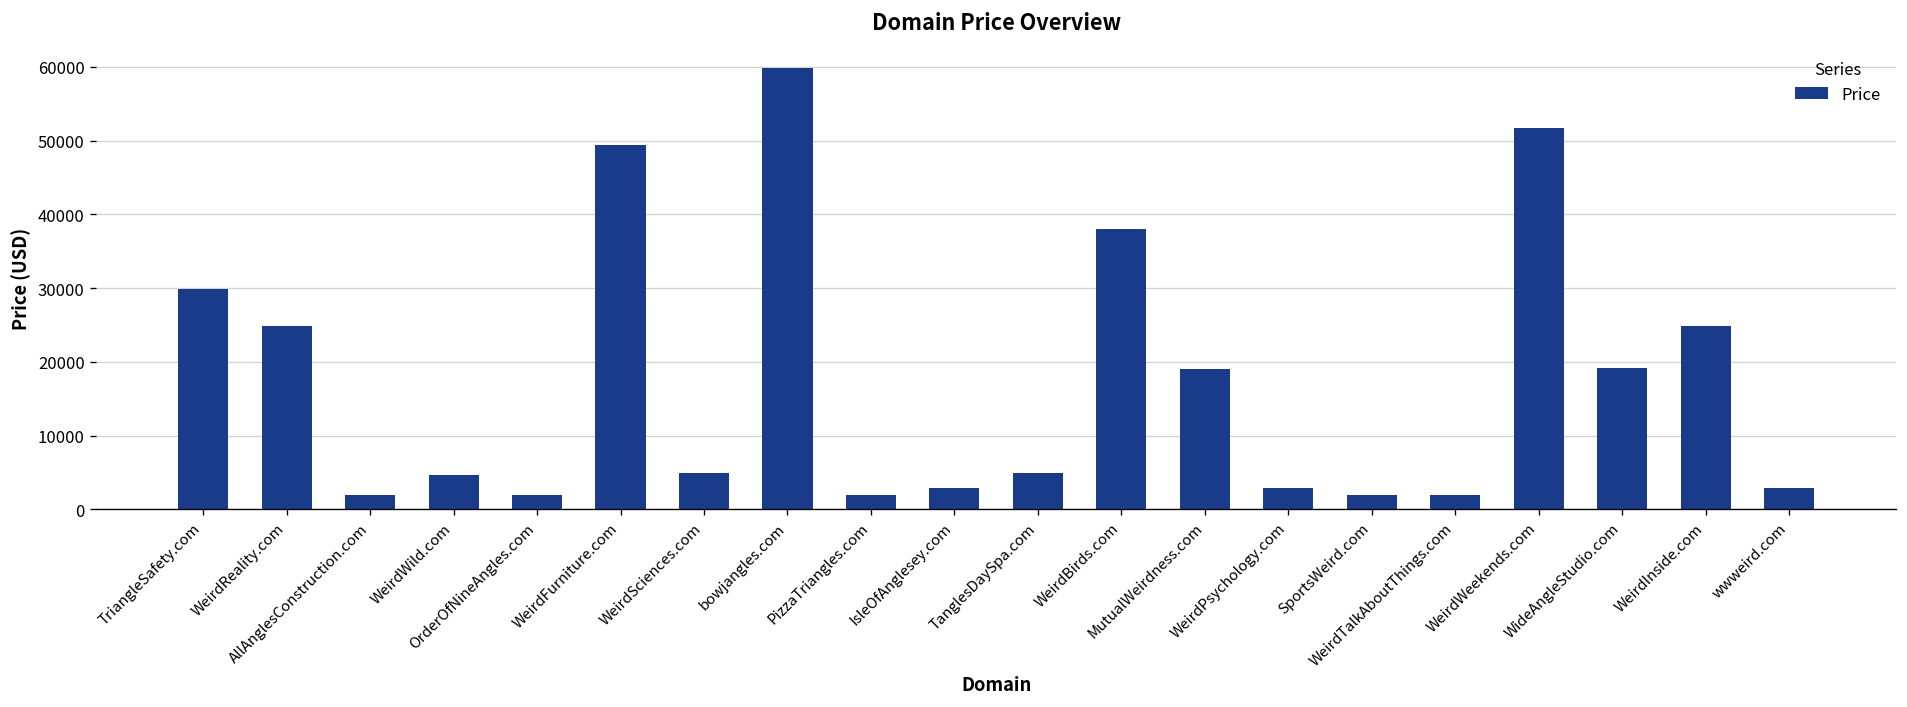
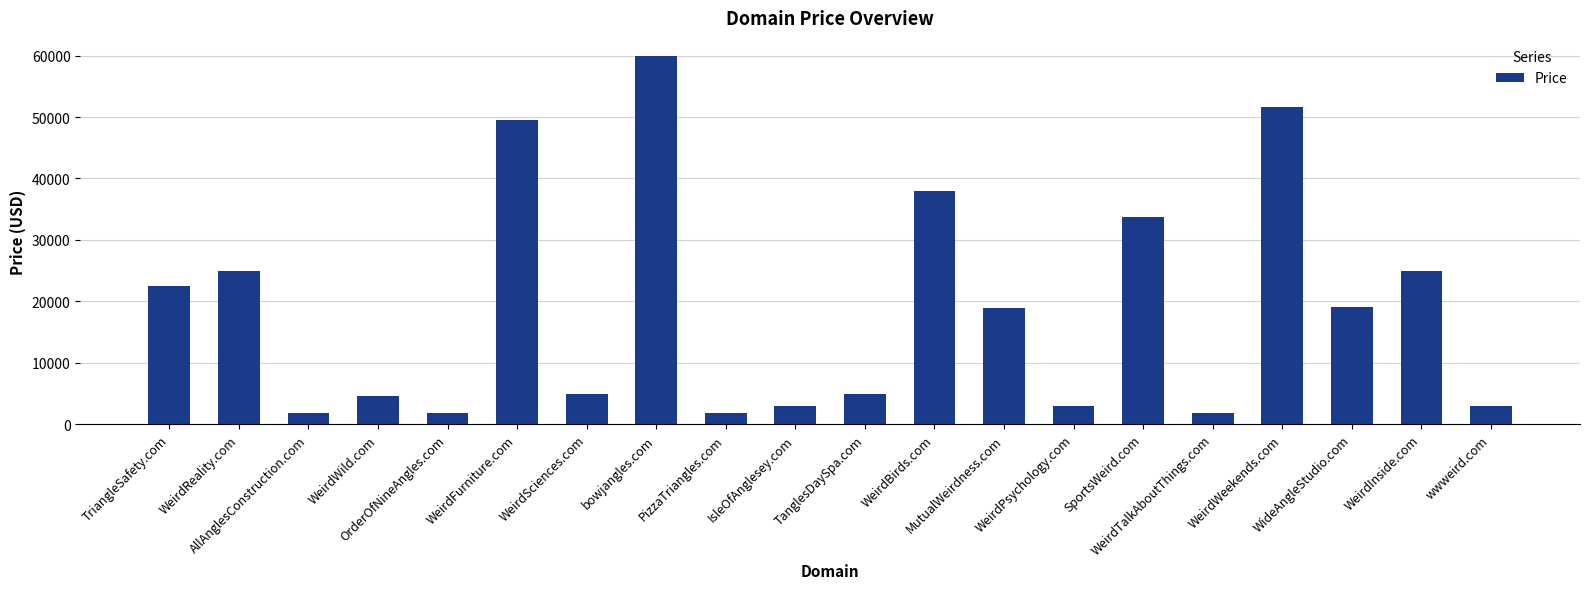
  {
-   "TriangleSafety.com": 30000,
+   "TriangleSafety.com": 23000,
    "WeirdReality.com": 25000,
    "AllAnglesConstruction.com": 2000,
    "WeirdWild.com": 5000,
    "OrderOfNineAngles.com": 2000,
    "WeirdFurniture.com": 49000,
    "WeirdSciences.com": 5000,
    "bowjangles.com": 60000,
    "PizzaTriangles.com": 2000,
    "IsleOfAnglesey.com": 3000,
    "TanglesDaySpa.com": 5000,
    "WeirdBirds.com": 38000,
    "MutualWeirdness.com": 19000,
    "WeirdPsychology.com": 3000,
-   "SportsWeird.com": 2000,
+   "SportsWeird.com": 34000,
    "WeirdTalkAboutThings.com": 2000,
    "WeirdWeekends.com": 52000,
    "WideAngleStudio.com": 19000,
    "WeirdInside.com": 25000,
    "wwweird.com": 3000
  }
